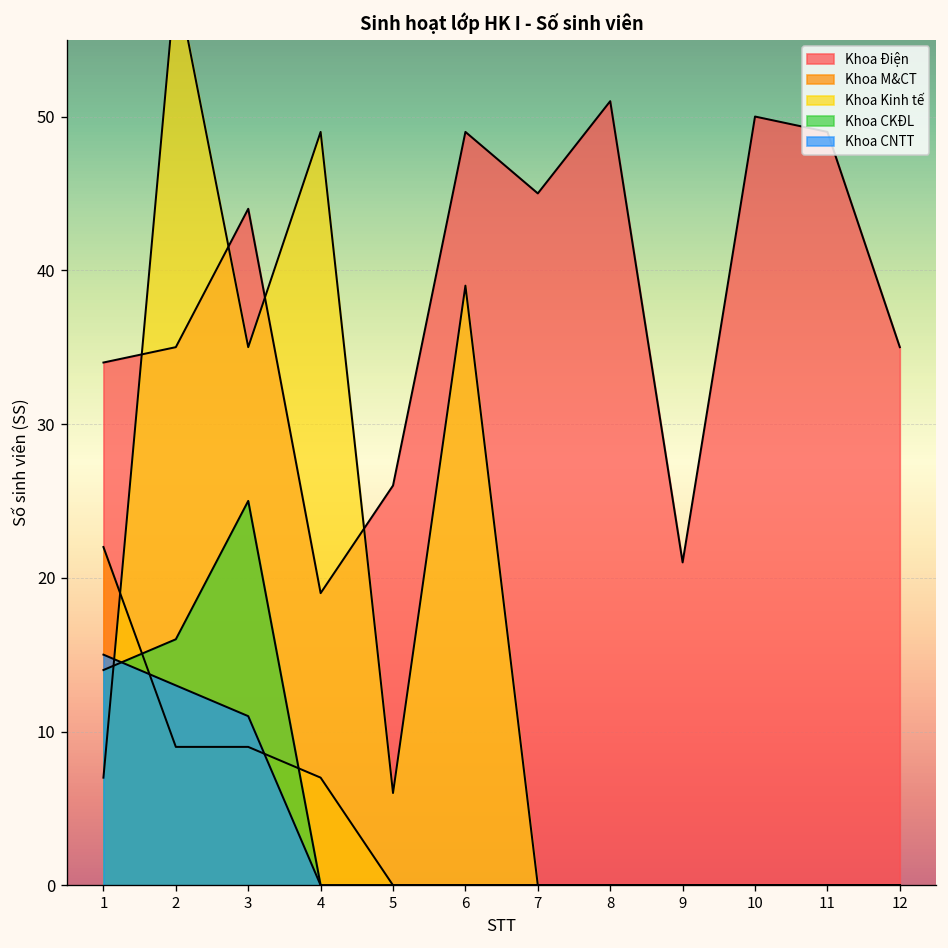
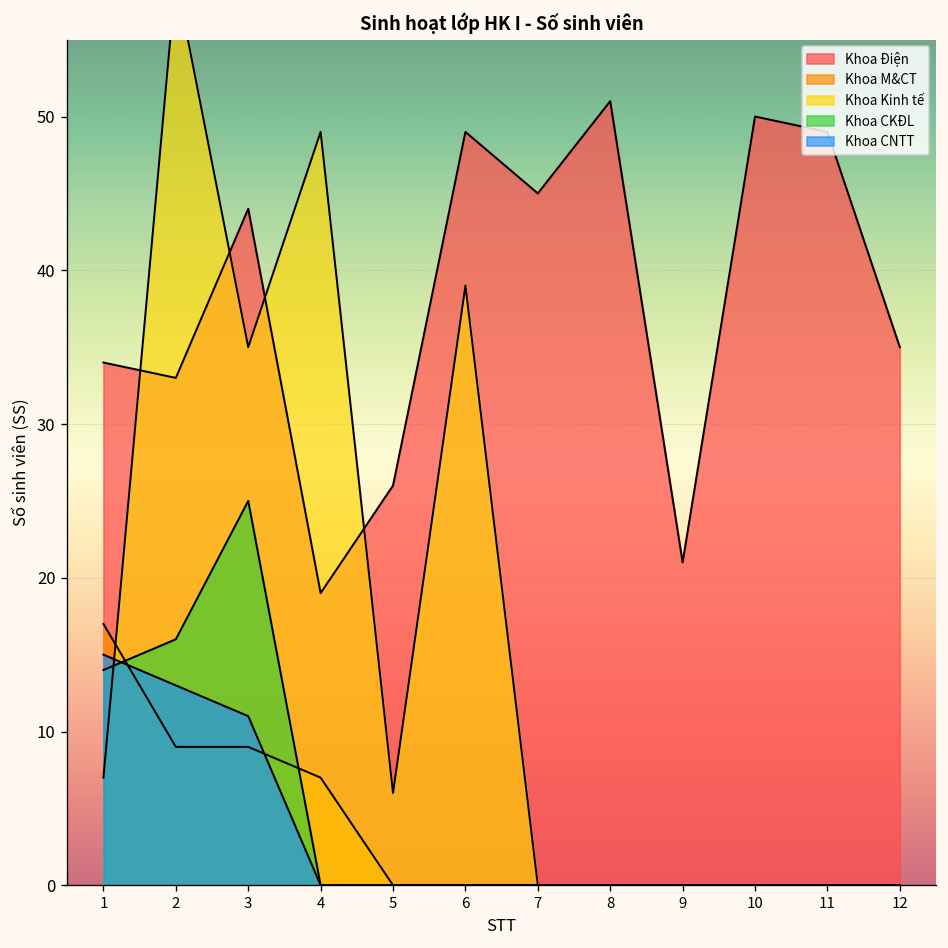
  {
    "Khoa Điện": {
      "1": 34,
-     "2": 35,
+     "2": 33,
      "3": 44,
      "4": 19,
      "5": 26,
      "6": 49,
      "7": 45,
      "8": 51,
      "9": 21,
      "10": 50,
      "12": 35
    },
    "Khoa M&CT": {
-     "1": 22,
+     "1": 17,
      "2": 9,
      "3": 9,
      "4": 7
    },
    "Khoa Kinh tế": {
      "1": 7,
      "3": 35,
      "4": 49,
      "5": 6,
      "6": 39
    },
    "Khoa CKĐL": {
      "1": 14,
      "2": 16,
      "3": 25
    },
    "Khoa CNTT": {
      "1": 15,
      "2": 13,
      "3": 11
    }
  }
